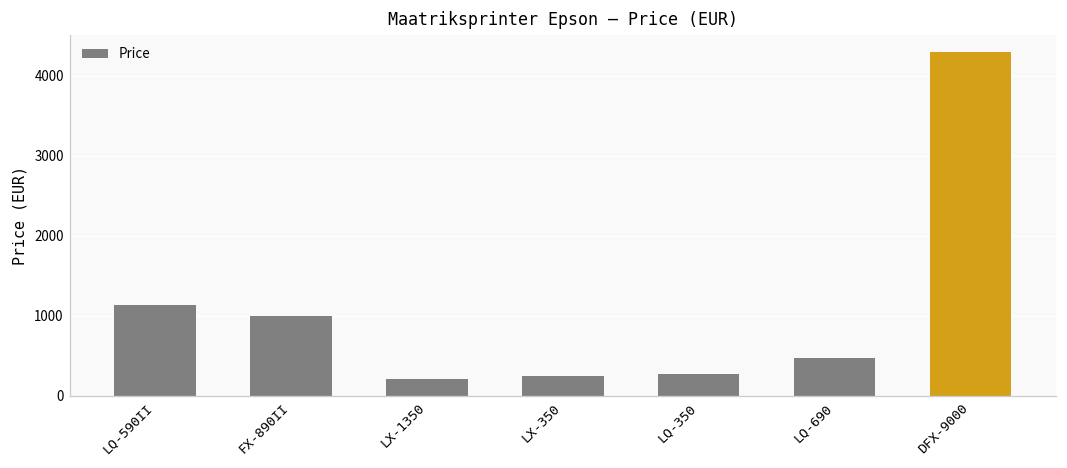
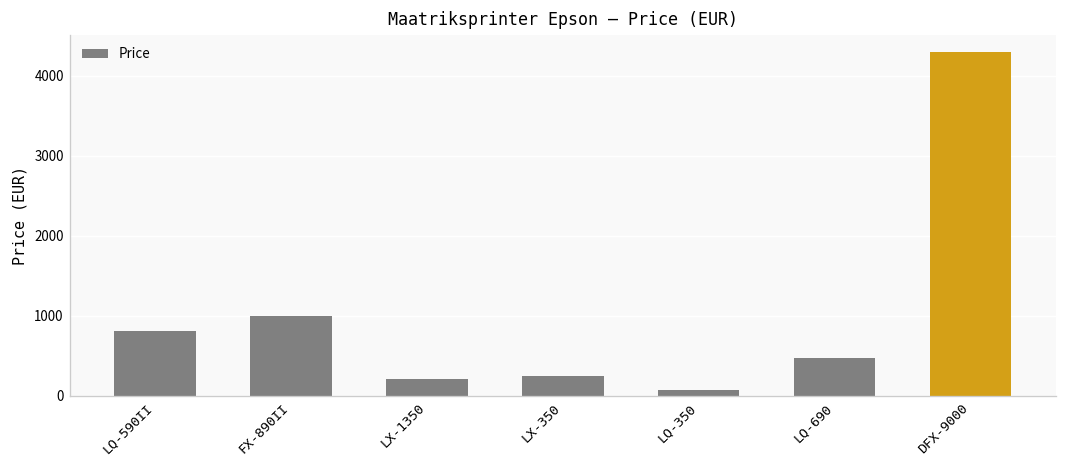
  {
-   "LQ-590II": 1100,
+   "LQ-590II": 800,
    "FX-890II": 1000,
    "LX-1350": 200,
    "LX-350": 200,
-   "LQ-350": 300,
+   "LQ-350": 100,
    "LQ-690": 500,
    "DFX-9000": 4300
  }
